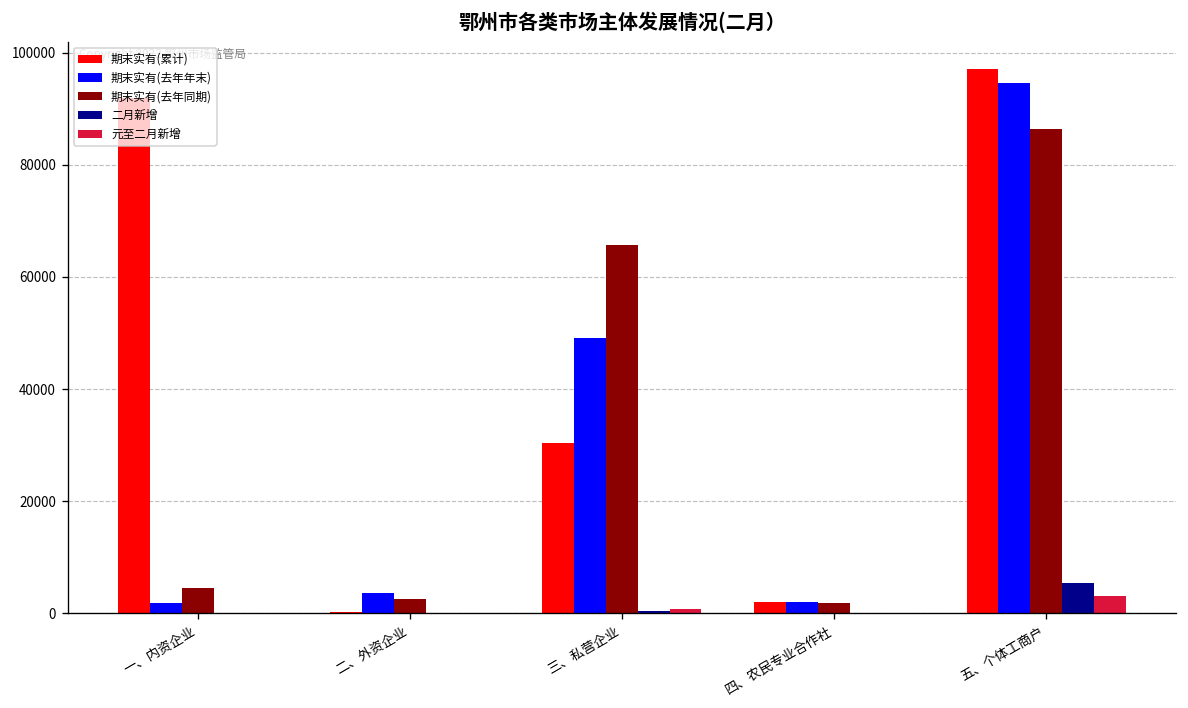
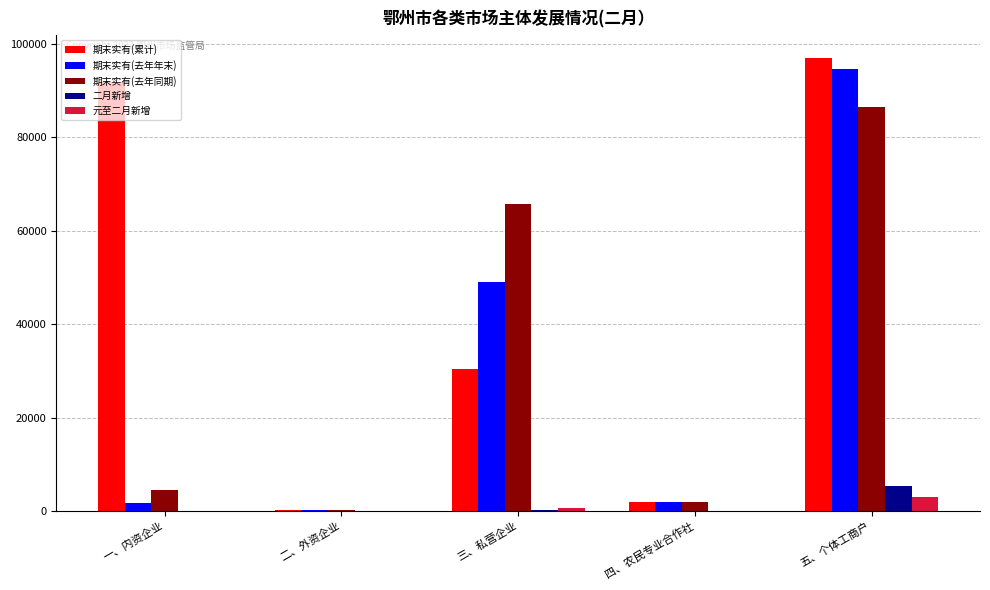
  {
    "期末实有(累计)": {
      "三、私营企业": 30000,
      "四、农民专业合作社": 2000,
      "五、个体工商户": 97000
    },
    "期末实有(去年年末)": {
      "一、内资企业": 2000,
-     "二、外资企业": 4000,
+     "二、外资企业": 0,
      "三、私营企业": 49000,
      "四、农民专业合作社": 2000,
      "五、个体工商户": 95000
    },
    "期末实有(去年同期)": {
      "一、内资企业": 5000,
-     "二、外资企业": 2000,
+     "二、外资企业": 0,
      "三、私营企业": 66000,
      "四、农民专业合作社": 2000,
      "五、个体工商户": 86000
    },
    "二月新增": {
      "五、个体工商户": 5000
    },
    "元至二月新增": {
      "三、私营企业": 1000,
      "五、个体工商户": 3000
    }
  }
